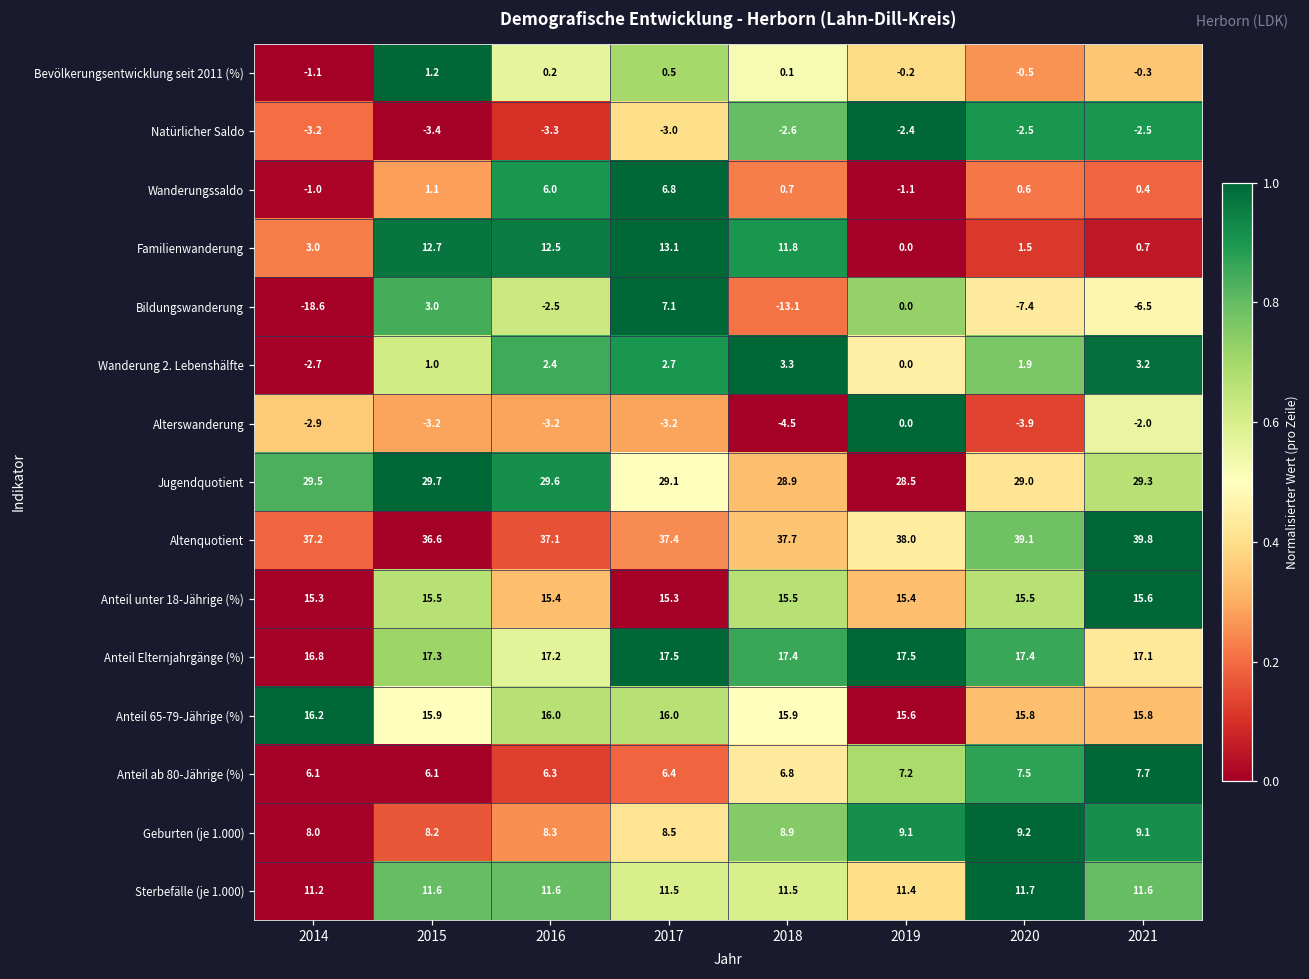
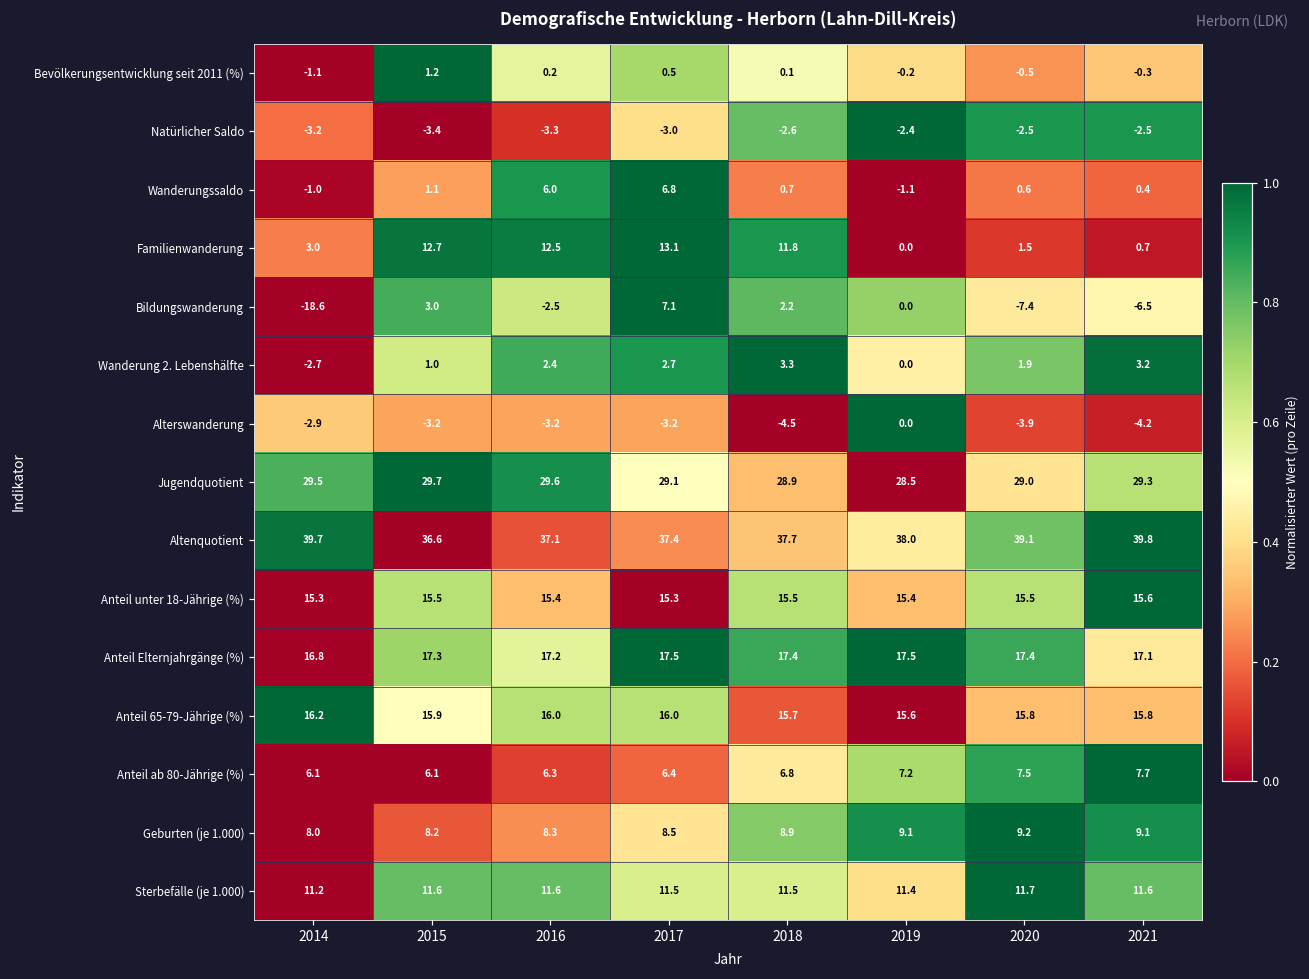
  {
    "Bevölkerungsentwicklung seit 2011 (%)": {
      "2014": -1.1,
      "2015": 1.2,
      "2016": 0.2,
      "2017": 0.5,
      "2018": 0.1,
      "2019": -0.2,
      "2020": -0.5,
      "2021": -0.3
    },
    "Natürlicher Saldo": {
      "2014": -3.2,
      "2015": -3.4,
      "2016": -3.3,
      "2017": -3.0,
      "2018": -2.6,
      "2019": -2.4,
      "2020": -2.5,
      "2021": -2.5
    },
    "Wanderungssaldo": {
      "2014": -1.0,
      "2015": 1.1,
      "2016": 6.0,
      "2017": 6.8,
      "2018": 0.7,
      "2019": -1.1,
      "2020": 0.6,
      "2021": 0.4
    },
    "Familienwanderung": {
      "2014": 3.0,
      "2015": 12.7,
      "2016": 12.5,
      "2017": 13.1,
      "2018": 11.8,
      "2019": 0.0,
      "2020": 1.5,
      "2021": 0.7
    },
    "Bildungswanderung": {
      "2014": -18.6,
      "2015": 3.0,
      "2016": -2.5,
      "2017": 7.1,
-     "2018": -13.1,
+     "2018": 2.2,
      "2019": 0.0,
      "2020": -7.4,
      "2021": -6.5
    },
    "Wanderung 2. Lebenshälfte": {
      "2014": -2.7,
      "2015": 1.0,
      "2016": 2.4,
      "2017": 2.7,
      "2018": 3.3,
      "2019": 0.0,
      "2020": 1.9,
      "2021": 3.2
    },
    "Alterswanderung": {
      "2014": -2.9,
      "2015": -3.2,
      "2016": -3.2,
      "2017": -3.2,
      "2018": -4.5,
      "2019": 0.0,
      "2020": -3.9,
-     "2021": -2.0
+     "2021": -4.2
    },
    "Jugendquotient": {
      "2014": 29.5,
      "2015": 29.7,
      "2016": 29.6,
      "2017": 29.1,
      "2018": 28.9,
      "2019": 28.5,
      "2020": 29.0,
      "2021": 29.3
    },
    "Altenquotient": {
-     "2014": 37.2,
+     "2014": 39.7,
      "2015": 36.6,
      "2016": 37.1,
      "2017": 37.4,
      "2018": 37.7,
      "2019": 38.0,
      "2020": 39.1,
      "2021": 39.8
    },
    "Anteil unter 18-Jährige (%)": {
      "2014": 15.3,
      "2015": 15.5,
      "2016": 15.4,
      "2017": 15.3,
      "2018": 15.5,
      "2019": 15.4,
      "2020": 15.5,
      "2021": 15.6
    },
    "Anteil Elternjahrgänge (%)": {
      "2014": 16.8,
      "2015": 17.3,
      "2016": 17.2,
      "2017": 17.5,
      "2018": 17.4,
      "2019": 17.5,
      "2020": 17.4,
      "2021": 17.1
    },
    "Anteil 65-79-Jährige (%)": {
      "2014": 16.2,
      "2015": 15.9,
      "2016": 16.0,
      "2017": 16.0,
-     "2018": 15.9,
+     "2018": 15.7,
      "2019": 15.6,
      "2020": 15.8,
      "2021": 15.8
    },
    "Anteil ab 80-Jährige (%)": {
      "2014": 6.1,
      "2015": 6.1,
      "2016": 6.3,
      "2017": 6.4,
      "2018": 6.8,
      "2019": 7.2,
      "2020": 7.5,
      "2021": 7.7
    },
    "Geburten (je 1.000)": {
      "2014": 8.0,
      "2015": 8.2,
      "2016": 8.3,
      "2017": 8.5,
      "2018": 8.9,
      "2019": 9.1,
      "2020": 9.2,
      "2021": 9.1
    },
    "Sterbefälle (je 1.000)": {
      "2014": 11.2,
      "2015": 11.6,
      "2016": 11.6,
      "2017": 11.5,
      "2018": 11.5,
      "2019": 11.4,
      "2020": 11.7,
      "2021": 11.6
    }
  }
